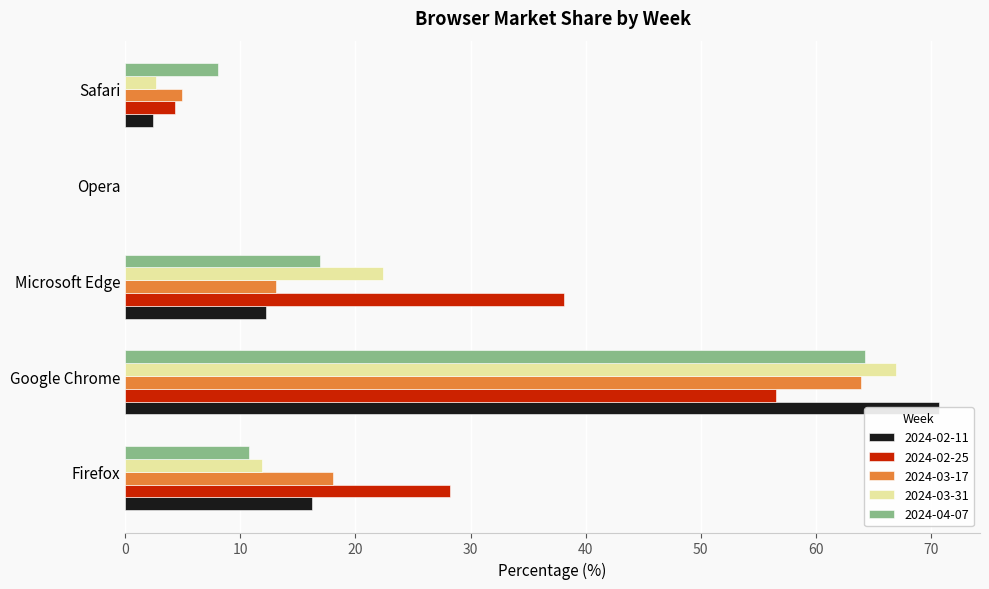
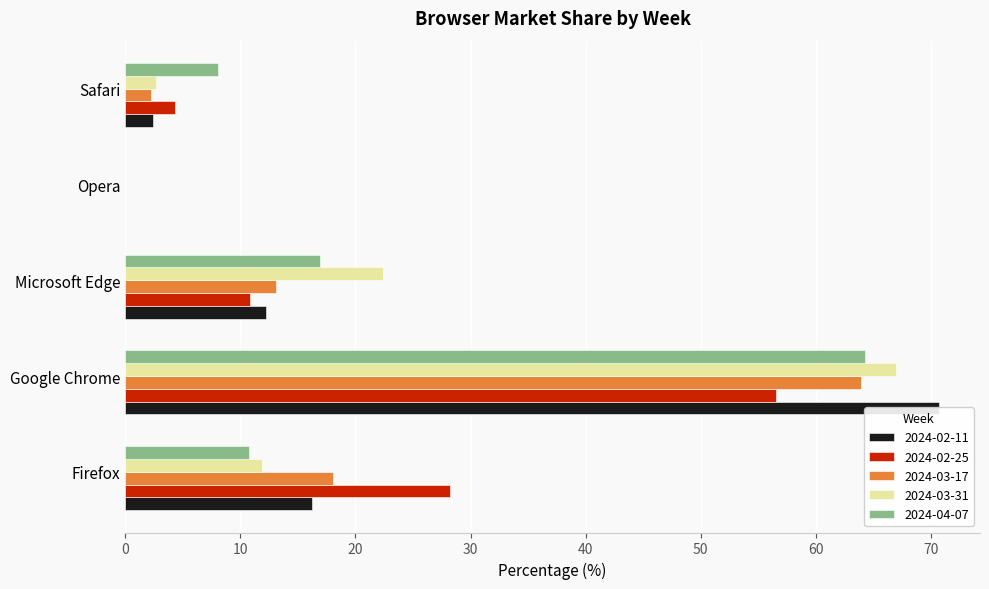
  {
    "2024-02-11": {
      "Safari": 2.4,
      "Opera": 0.0,
      "Microsoft Edge": 12.2,
      "Firefox": 16.2
    },
    "2024-02-25": {
      "Safari": 4.4,
      "Opera": 0.0,
-     "Microsoft Edge": 38.1,
+     "Microsoft Edge": 10.9,
      "Google Chrome": 56.5,
      "Firefox": 28.3
    },
    "2024-03-17": {
-     "Safari": 4.9,
+     "Safari": 2.2,
      "Opera": 0.0,
      "Microsoft Edge": 13.1,
      "Google Chrome": 63.9,
      "Firefox": 18.0
    },
    "2024-03-31": {
      "Safari": 2.6,
      "Opera": 0.0,
      "Microsoft Edge": 22.4,
      "Google Chrome": 67.0,
      "Firefox": 11.8
    },
    "2024-04-07": {
      "Safari": 8.0,
      "Opera": 0.0,
      "Microsoft Edge": 17.0,
      "Google Chrome": 64.3,
      "Firefox": 10.7
    }
  }
